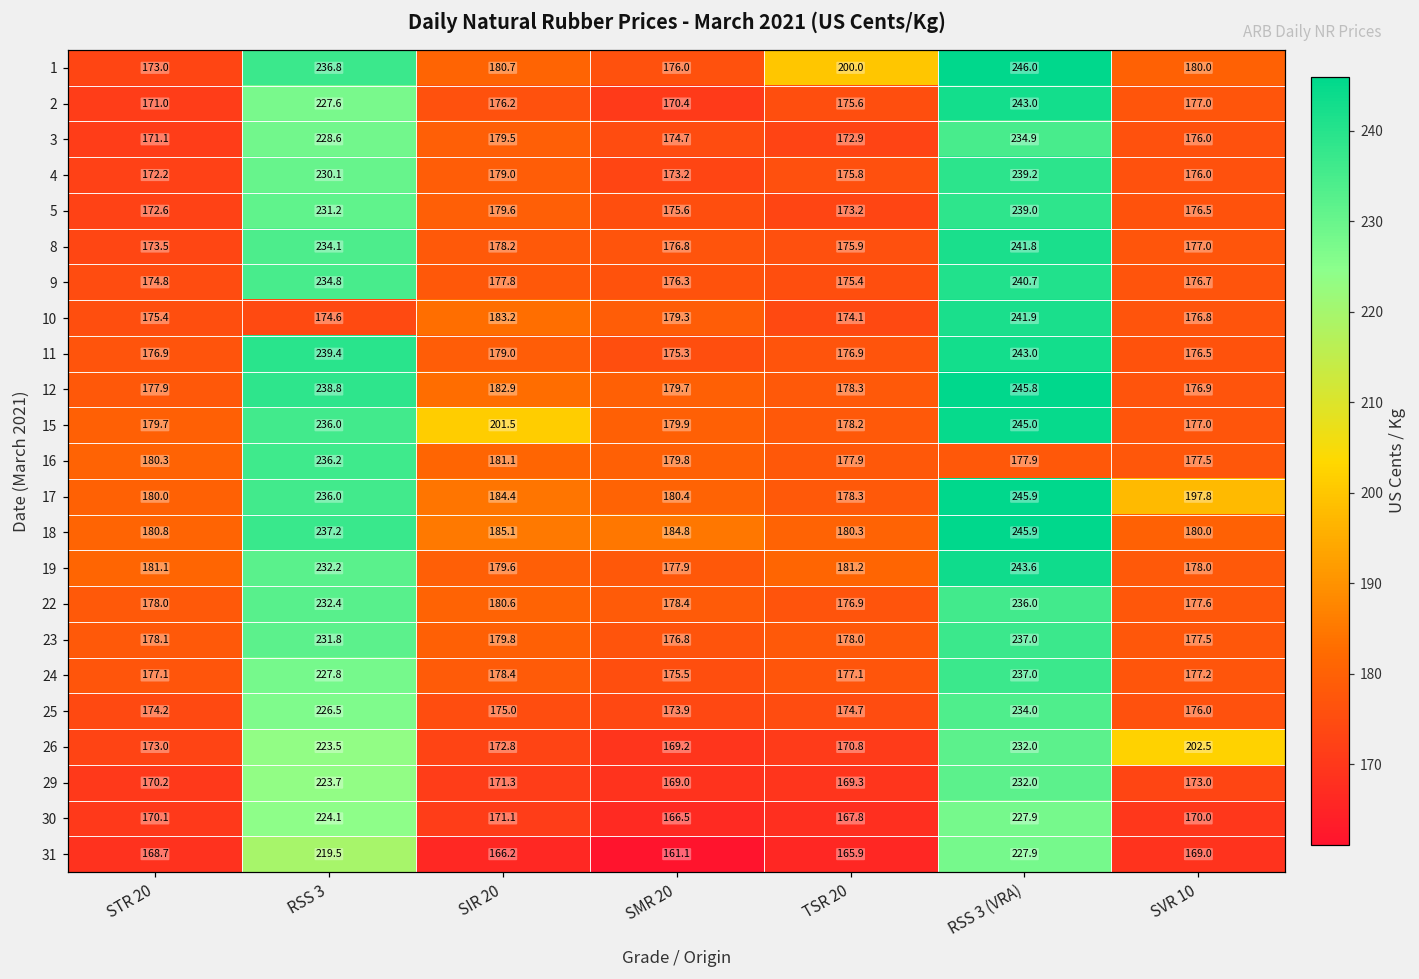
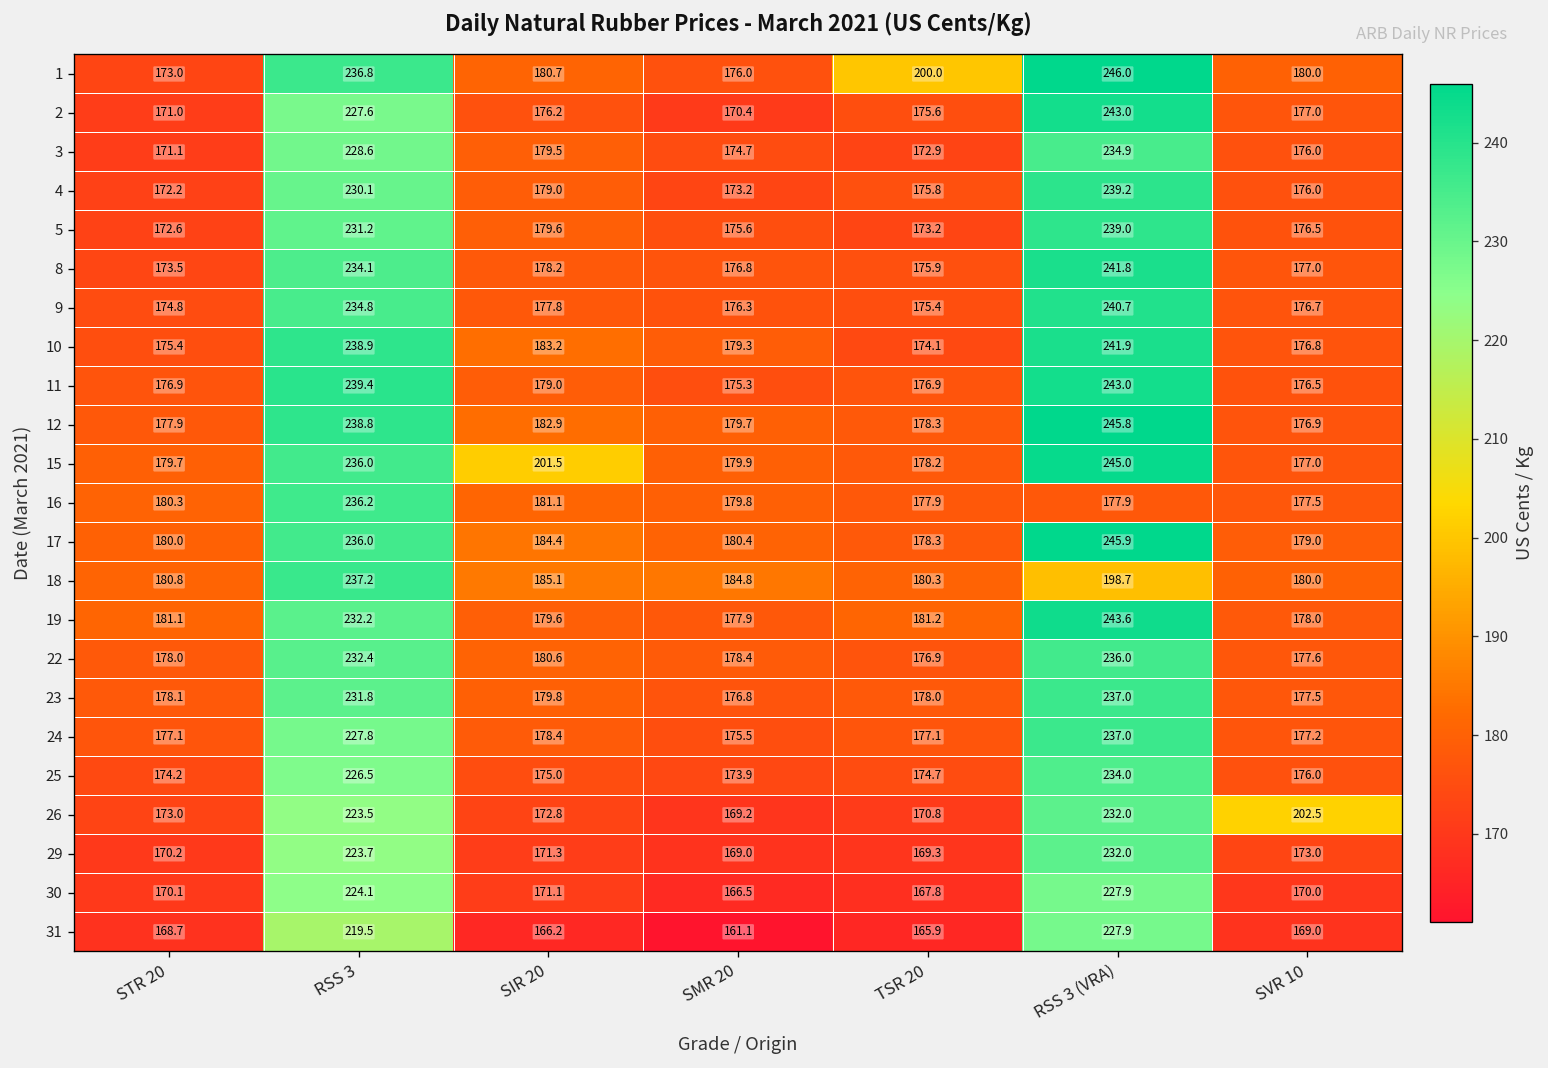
  {
    "10": {
-     "RSS 3": 174.6
+     "RSS 3": 238.9
    },
    "17": {
-     "SVR 10": 197.8
+     "SVR 10": 179.0
    },
    "18": {
-     "RSS 3 (VRA)": 245.9
+     "RSS 3 (VRA)": 198.7
    }
  }
